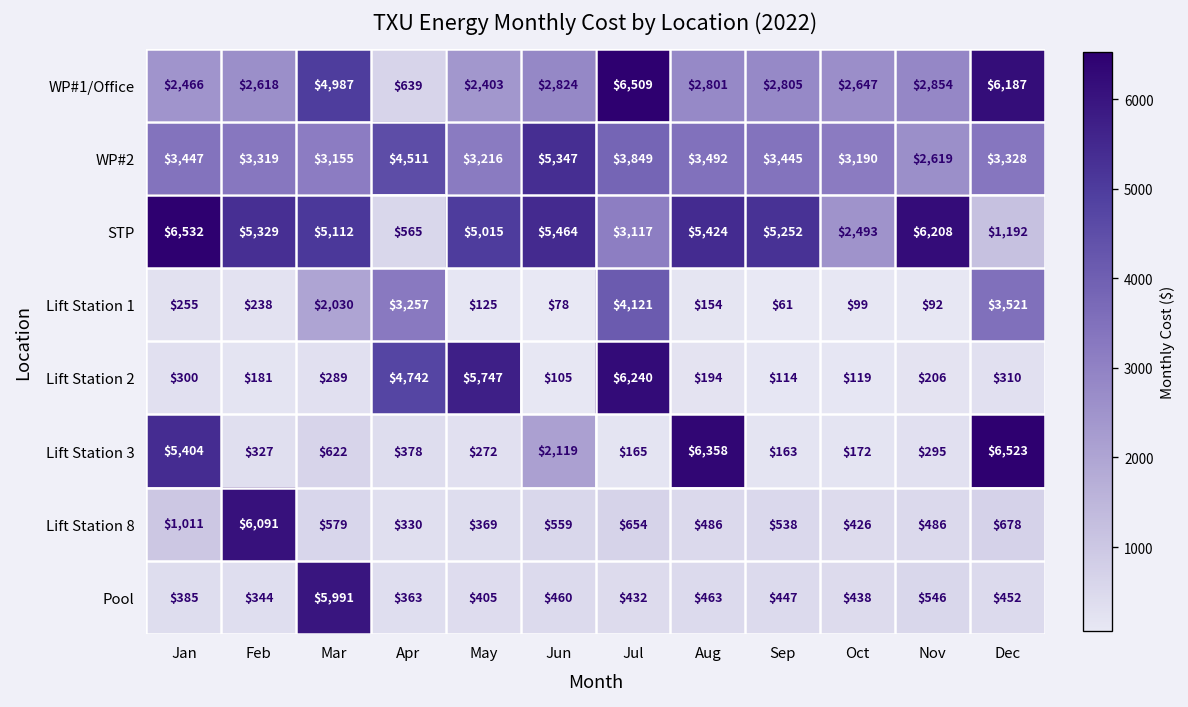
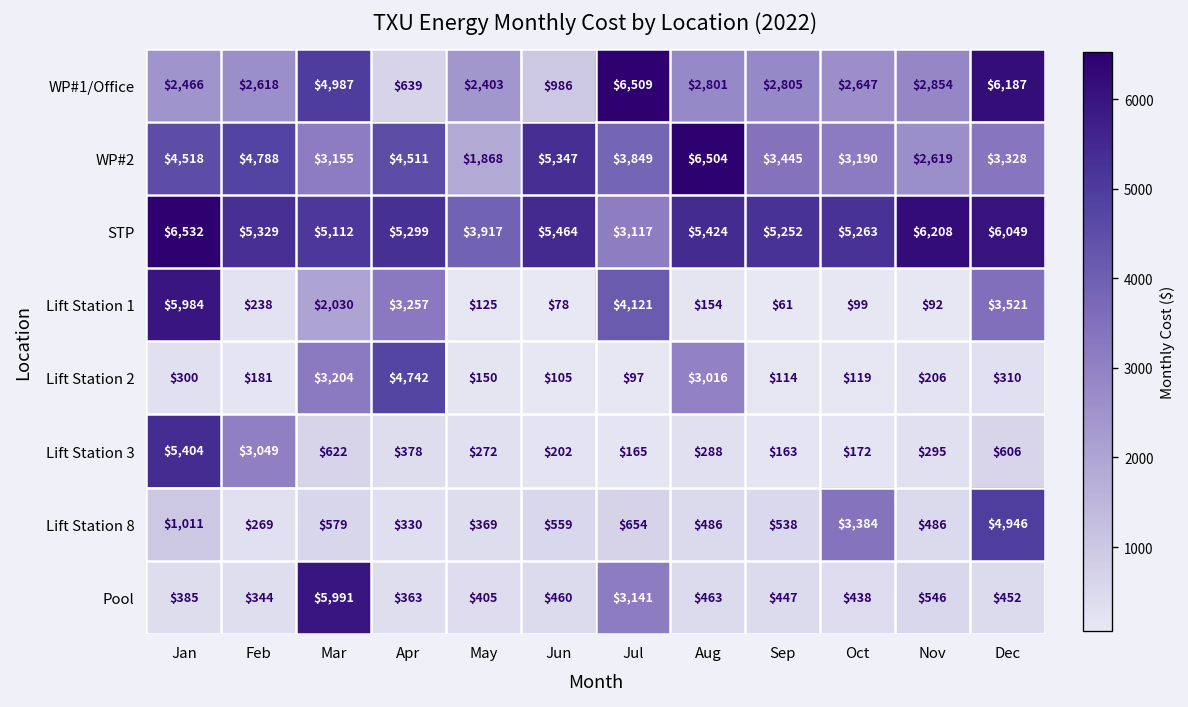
  {
    "WP#1/Office": {
      "Jan": "$2,466",
      "Feb": "$2,618",
      "Mar": "$4,987",
      "Apr": "$639",
      "May": "$2,403",
-     "Jun": "$2,824",
+     "Jun": "$986",
      "Jul": "$6,509",
      "Aug": "$2,801",
      "Sep": "$2,805",
      "Oct": "$2,647",
      "Nov": "$2,854",
      "Dec": "$6,187"
    },
    "WP#2": {
-     "Jan": "$3,447",
-     "Feb": "$3,319",
+     "Jan": "$4,518",
+     "Feb": "$4,788",
      "Mar": "$3,155",
      "Apr": "$4,511",
-     "May": "$3,216",
+     "May": "$1,868",
      "Jun": "$5,347",
      "Jul": "$3,849",
-     "Aug": "$3,492",
+     "Aug": "$6,504",
      "Sep": "$3,445",
      "Oct": "$3,190",
      "Nov": "$2,619",
      "Dec": "$3,328"
    },
    "STP": {
      "Jan": "$6,532",
      "Feb": "$5,329",
      "Mar": "$5,112",
-     "Apr": "$565",
-     "May": "$5,015",
+     "Apr": "$5,299",
+     "May": "$3,917",
      "Jun": "$5,464",
      "Jul": "$3,117",
      "Aug": "$5,424",
      "Sep": "$5,252",
-     "Oct": "$2,493",
+     "Oct": "$5,263",
      "Nov": "$6,208",
-     "Dec": "$1,192"
+     "Dec": "$6,049"
    },
    "Lift Station 1": {
-     "Jan": "$255",
+     "Jan": "$5,984",
      "Feb": "$238",
      "Mar": "$2,030",
      "Apr": "$3,257",
      "May": "$125",
      "Jun": "$78",
      "Jul": "$4,121",
      "Aug": "$154",
      "Sep": "$61",
      "Oct": "$99",
      "Nov": "$92",
      "Dec": "$3,521"
    },
    "Lift Station 2": {
      "Jan": "$300",
      "Feb": "$181",
-     "Mar": "$289",
+     "Mar": "$3,204",
      "Apr": "$4,742",
-     "May": "$5,747",
+     "May": "$150",
      "Jun": "$105",
-     "Jul": "$6,240",
-     "Aug": "$194",
+     "Jul": "$97",
+     "Aug": "$3,016",
      "Sep": "$114",
      "Oct": "$119",
      "Nov": "$206",
      "Dec": "$310"
    },
    "Lift Station 3": {
      "Jan": "$5,404",
-     "Feb": "$327",
+     "Feb": "$3,049",
      "Mar": "$622",
      "Apr": "$378",
      "May": "$272",
-     "Jun": "$2,119",
+     "Jun": "$202",
      "Jul": "$165",
-     "Aug": "$6,358",
+     "Aug": "$288",
      "Sep": "$163",
      "Oct": "$172",
      "Nov": "$295",
-     "Dec": "$6,523"
+     "Dec": "$606"
    },
    "Lift Station 8": {
      "Jan": "$1,011",
-     "Feb": "$6,091",
+     "Feb": "$269",
      "Mar": "$579",
      "Apr": "$330",
      "May": "$369",
      "Jun": "$559",
      "Jul": "$654",
      "Aug": "$486",
      "Sep": "$538",
-     "Oct": "$426",
+     "Oct": "$3,384",
      "Nov": "$486",
-     "Dec": "$678"
+     "Dec": "$4,946"
    },
    "Pool": {
      "Jan": "$385",
      "Feb": "$344",
      "Mar": "$5,991",
      "Apr": "$363",
      "May": "$405",
      "Jun": "$460",
-     "Jul": "$432",
+     "Jul": "$3,141",
      "Aug": "$463",
      "Sep": "$447",
      "Oct": "$438",
      "Nov": "$546",
      "Dec": "$452"
    }
  }
